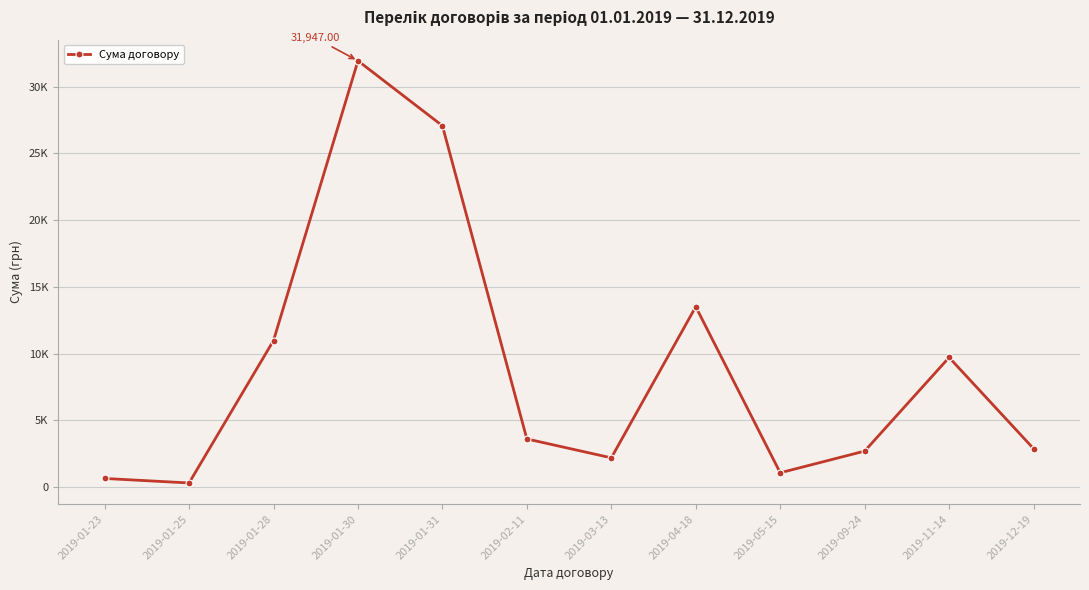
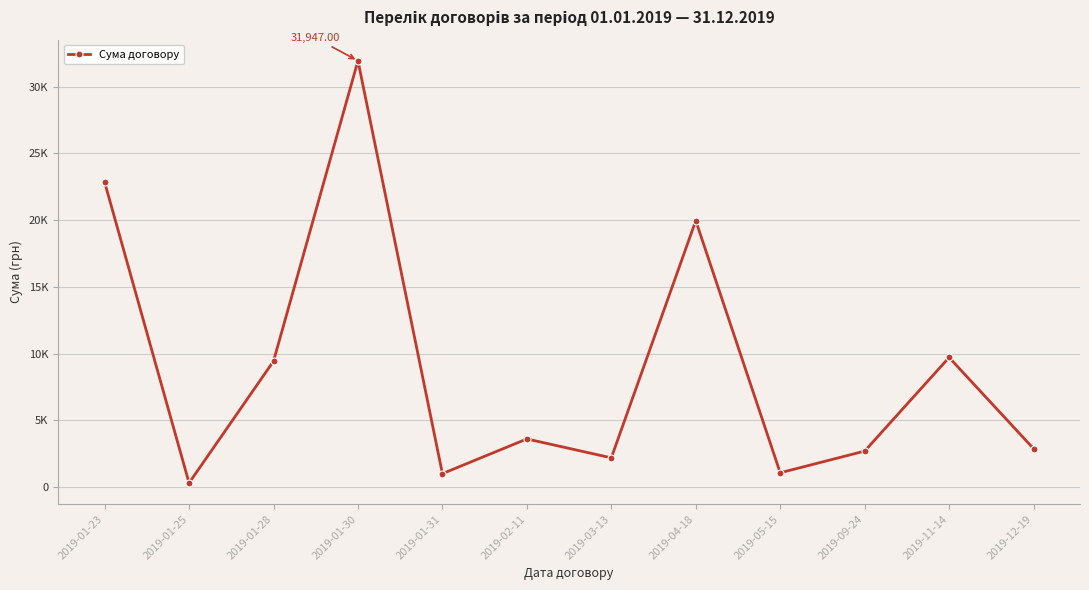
  {
-   "2019-01-23": 600,
+   "2019-01-23": 22900,
    "2019-01-25": 300,
-   "2019-01-28": 11000,
-   "2019-01-31": 27100,
+   "2019-01-28": 9400,
+   "2019-01-31": 1000,
    "2019-02-11": 3600,
    "2019-03-13": 2200,
-   "2019-04-18": 13500,
+   "2019-04-18": 20000,
    "2019-05-15": 1100,
    "2019-09-24": 2700,
    "2019-11-14": 9700,
    "2019-12-19": 2900
  }
